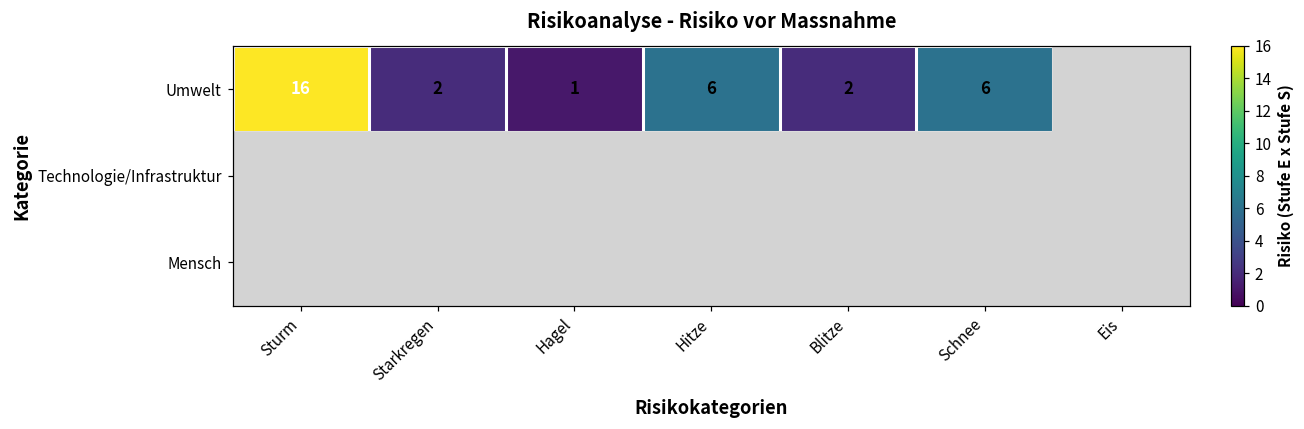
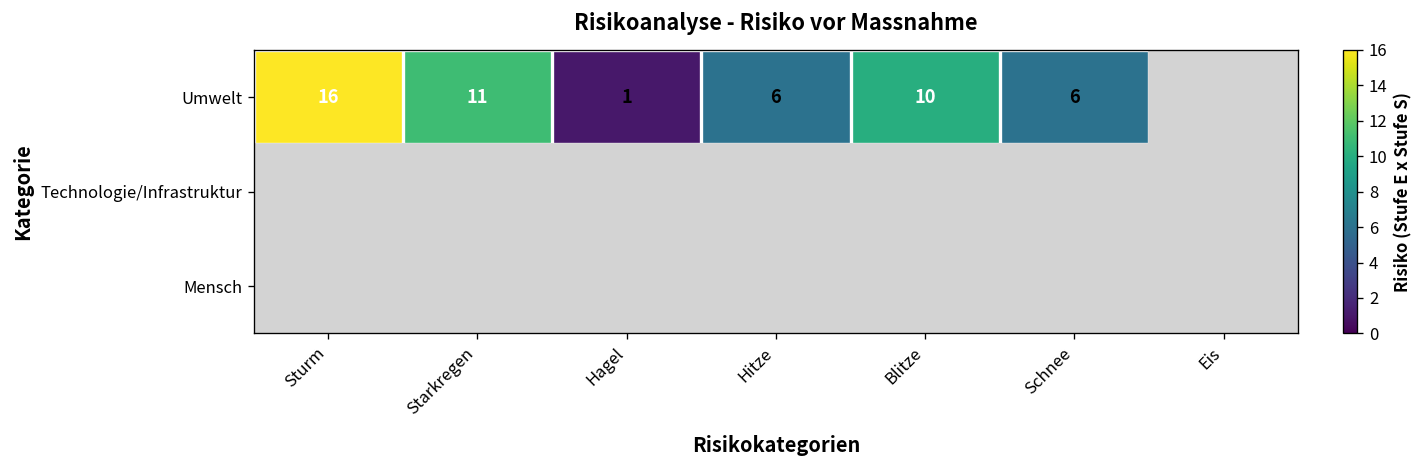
  {
    "Umwelt": {
      "Sturm": 16,
-     "Starkregen": 2,
+     "Starkregen": 11,
      "Hagel": 1,
      "Hitze": 6,
-     "Blitze": 2,
+     "Blitze": 10,
      "Schnee": 6
    }
  }
